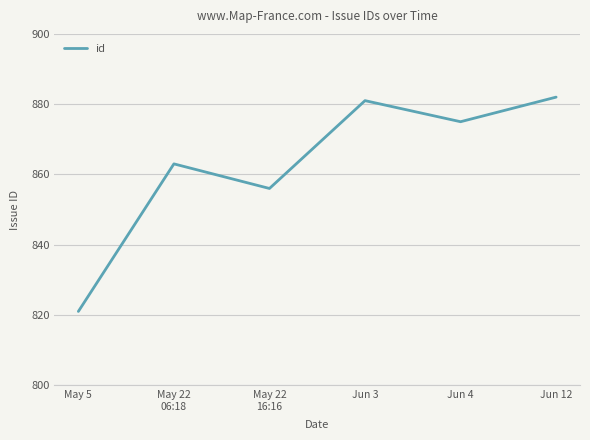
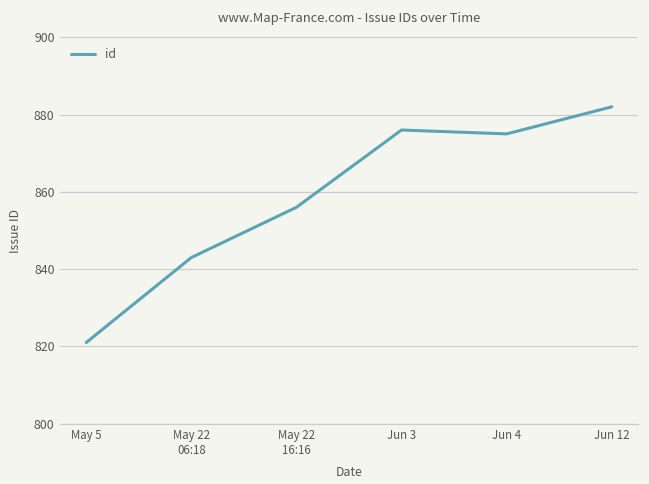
  {
    "May 5": 821,
-   "May 22 06:18": 863,
+   "May 22 06:18": 843,
    "May 22 16:16": 856,
-   "Jun 3": 881,
+   "Jun 3": 876,
    "Jun 4": 875,
    "Jun 12": 882
  }
